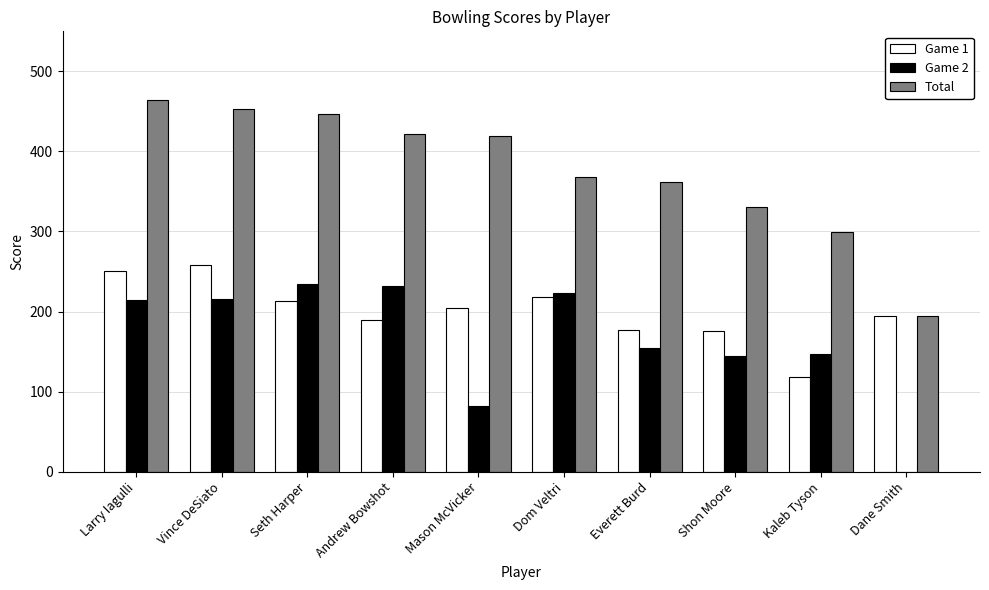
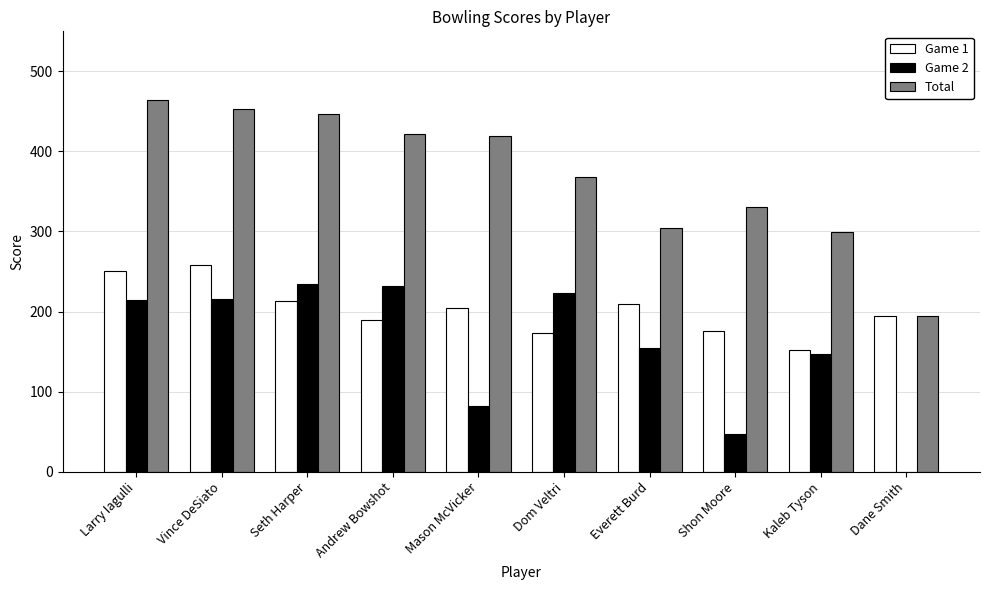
  {
    "Game 1": {
      "Larry Iagulli": 250,
      "Vince DeSiato": 260,
      "Seth Harper": 210,
      "Andrew Bowshot": 190,
      "Mason McVicker": 200,
-     "Dom Veltri": 220,
-     "Everett Burd": 180,
+     "Dom Veltri": 170,
+     "Everett Burd": 210,
      "Shon Moore": 180,
-     "Kaleb Tyson": 120,
+     "Kaleb Tyson": 150,
      "Dane Smith": 190
    },
    "Game 2": {
      "Larry Iagulli": 210,
      "Vince DeSiato": 220,
      "Seth Harper": 230,
      "Andrew Bowshot": 230,
      "Mason McVicker": 80,
      "Dom Veltri": 220,
      "Everett Burd": 160,
-     "Shon Moore": 140,
+     "Shon Moore": 50,
      "Kaleb Tyson": 150,
      "Dane Smith": 0
    },
    "Total": {
      "Larry Iagulli": 460,
      "Vince DeSiato": 450,
      "Seth Harper": 450,
      "Andrew Bowshot": 420,
      "Mason McVicker": 420,
      "Dom Veltri": 370,
-     "Everett Burd": 360,
+     "Everett Burd": 300,
      "Shon Moore": 330,
      "Kaleb Tyson": 300,
      "Dane Smith": 190
    }
  }
